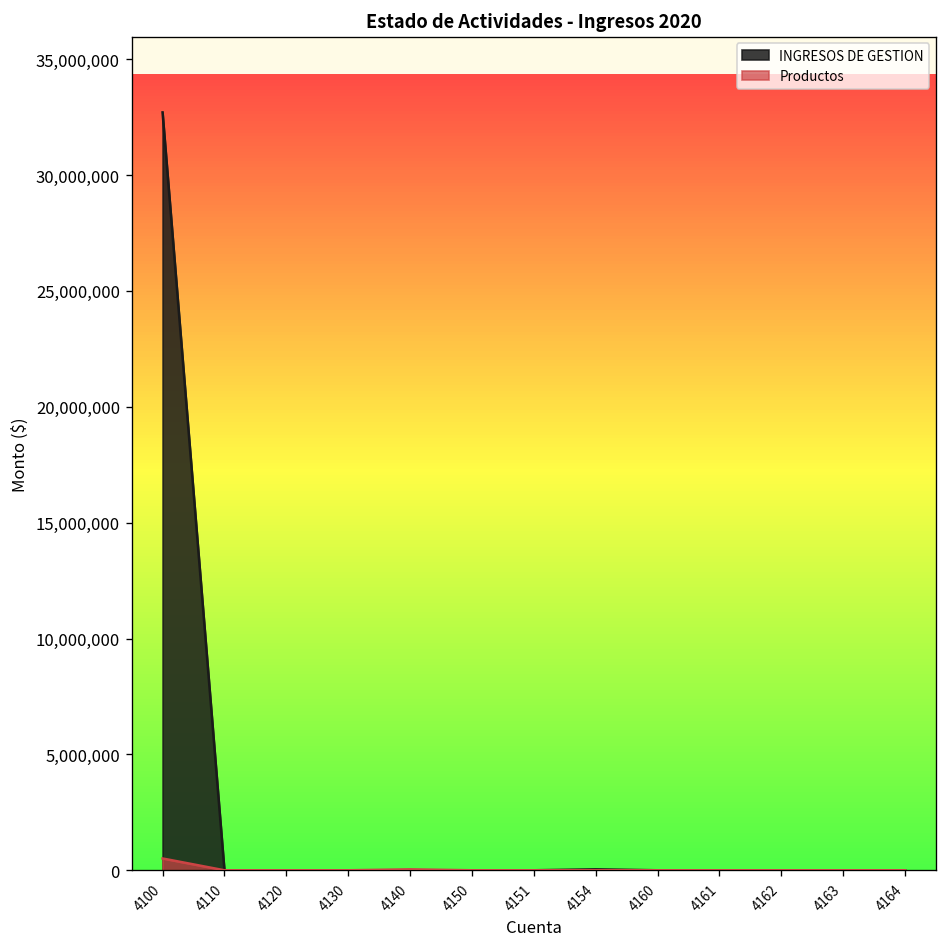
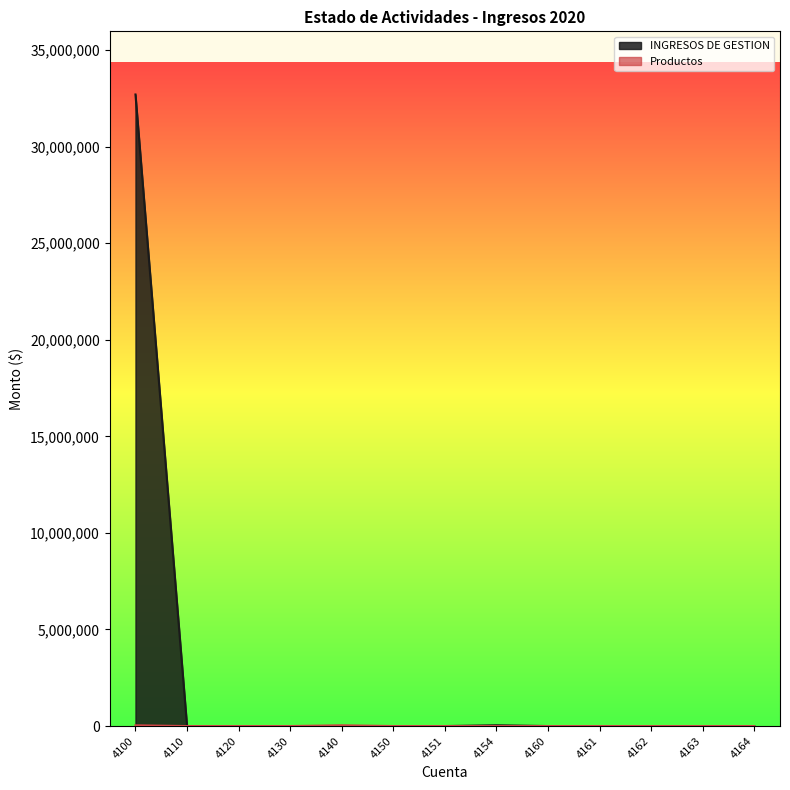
  {
    "INGRESOS DE GESTION": {
      "4100": "32,700,000"
    },
    "Productos": {
-     "4100": "500,000"
+     "4100": "0"
    }
  }
